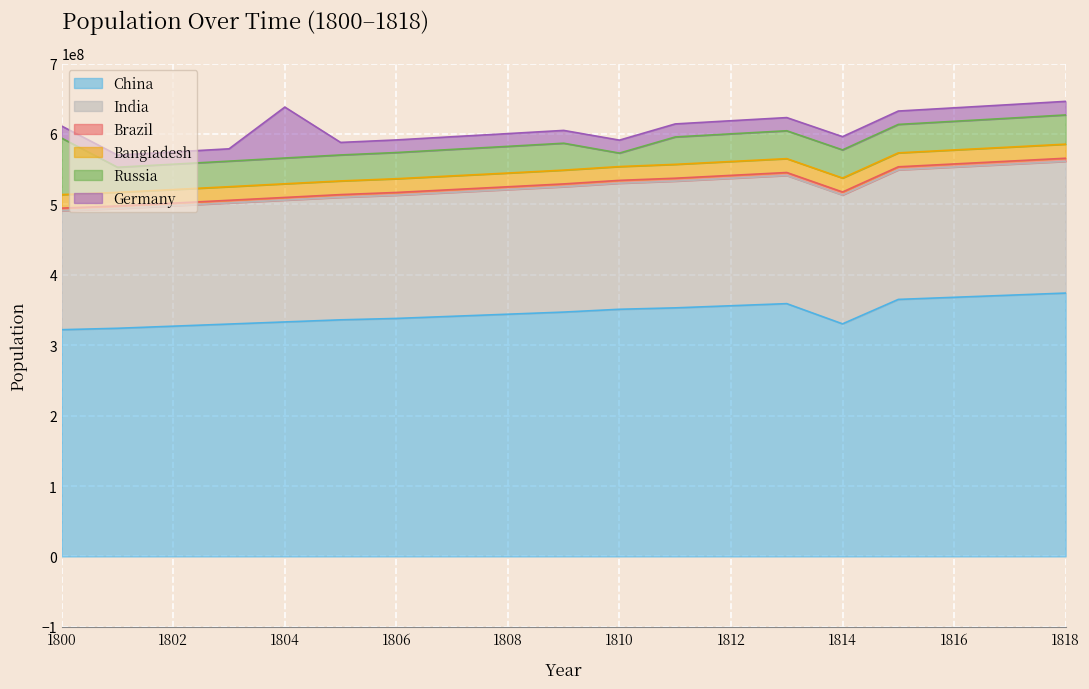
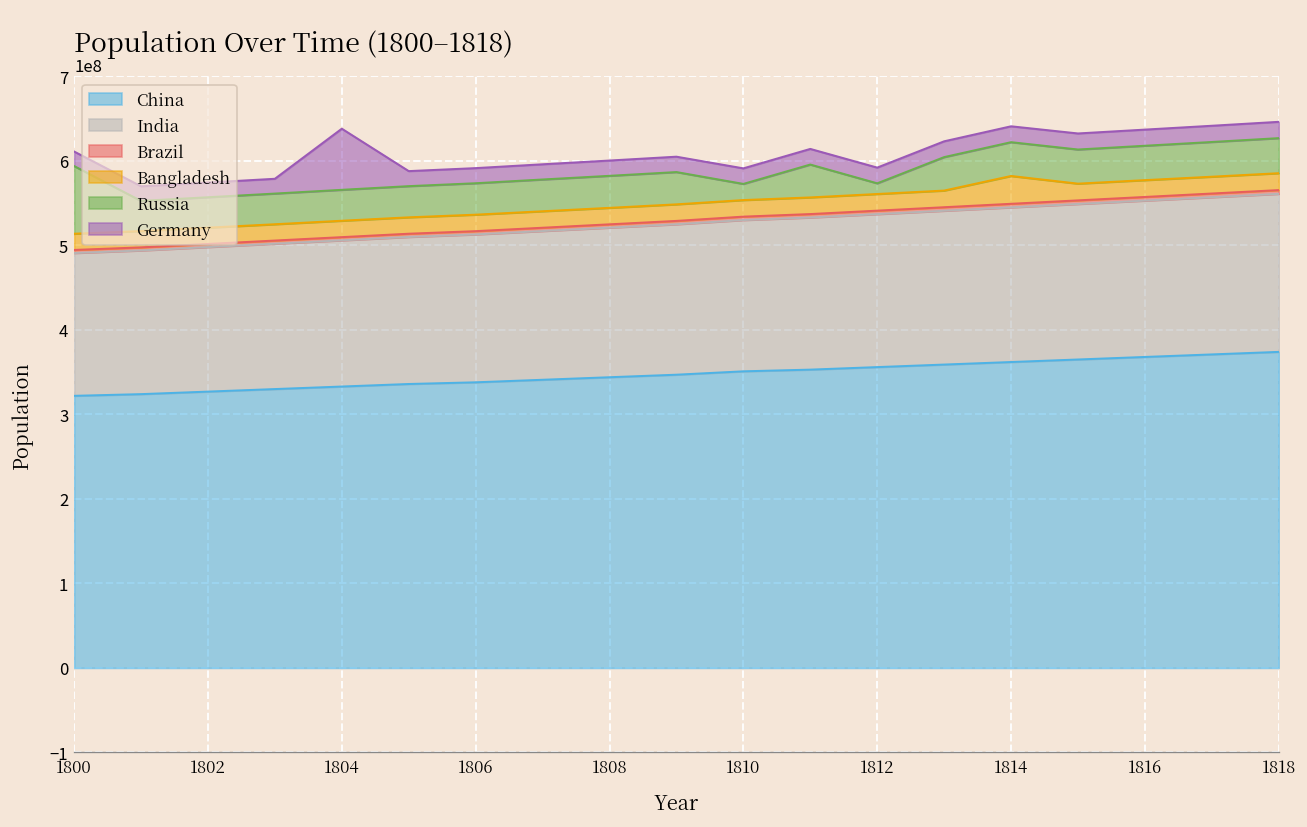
  {
    "China": {
      "1800": 320000000,
      "1802": 330000000,
      "1804": 330000000,
      "1806": 340000000,
      "1808": 340000000,
      "1810": 350000000,
      "1812": 360000000,
-     "1814": 330000000,
+     "1814": 360000000,
      "1816": 370000000,
      "1818": 370000000
    },
    "India": {
      "1800": 170000000,
      "1804": 170000000,
      "1806": 180000000,
      "1808": 180000000,
      "1810": 180000000,
      "1812": 180000000,
      "1814": 180000000,
      "1816": 190000000,
      "1818": 190000000
    },
    "Brazil": {
      "1800": 0,
      "1804": 0,
      "1806": 0,
      "1808": 0,
      "1810": 0,
      "1812": 0,
      "1814": 0,
      "1816": 0,
      "1818": 0
    },
    "Bangladesh": {
      "1800": 20000000,
      "1804": 20000000,
      "1806": 20000000,
      "1808": 20000000,
      "1810": 20000000,
      "1812": 20000000,
-     "1814": 20000000,
+     "1814": 30000000,
      "1816": 20000000,
      "1818": 20000000
    },
    "Russia": {
      "1800": 80000000,
      "1804": 40000000,
      "1806": 40000000,
      "1808": 40000000,
      "1810": 20000000,
-     "1812": 40000000,
+     "1812": 10000000,
      "1814": 40000000,
      "1816": 40000000,
      "1818": 40000000
    },
    "Germany": {
      "1800": 20000000,
      "1804": 70000000,
      "1806": 20000000,
      "1808": 20000000,
      "1810": 20000000,
      "1812": 20000000,
      "1814": 20000000,
      "1816": 20000000,
      "1818": 20000000
    }
  }
